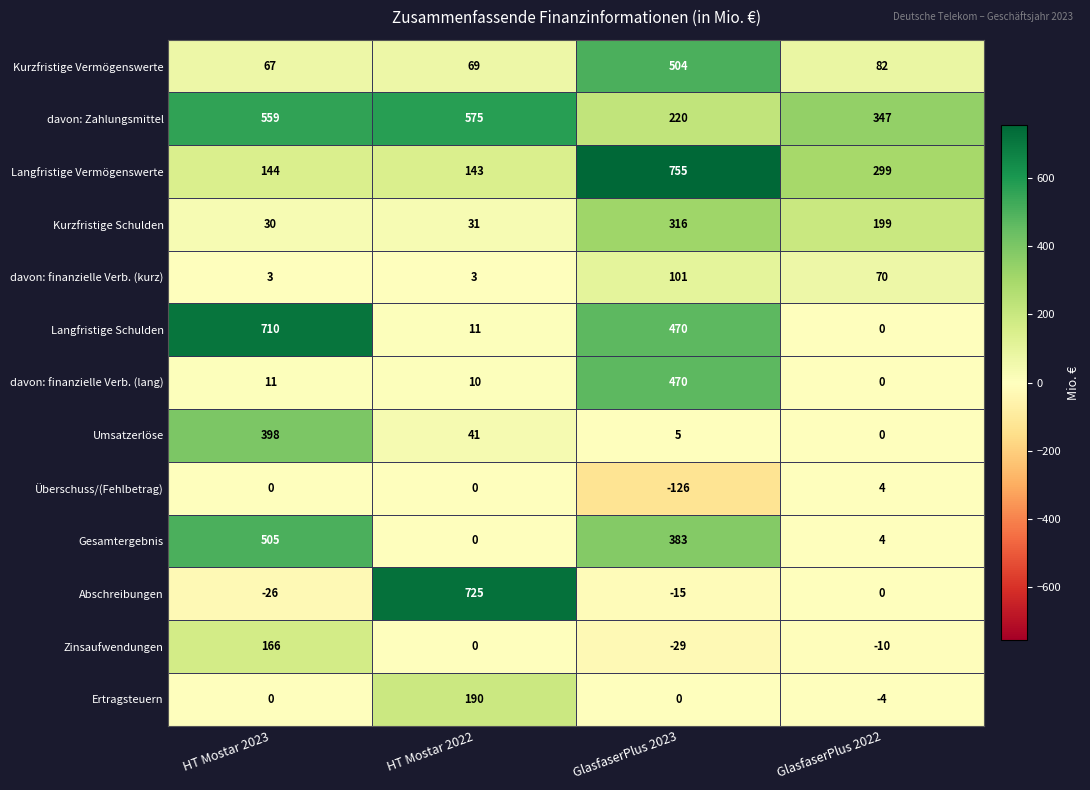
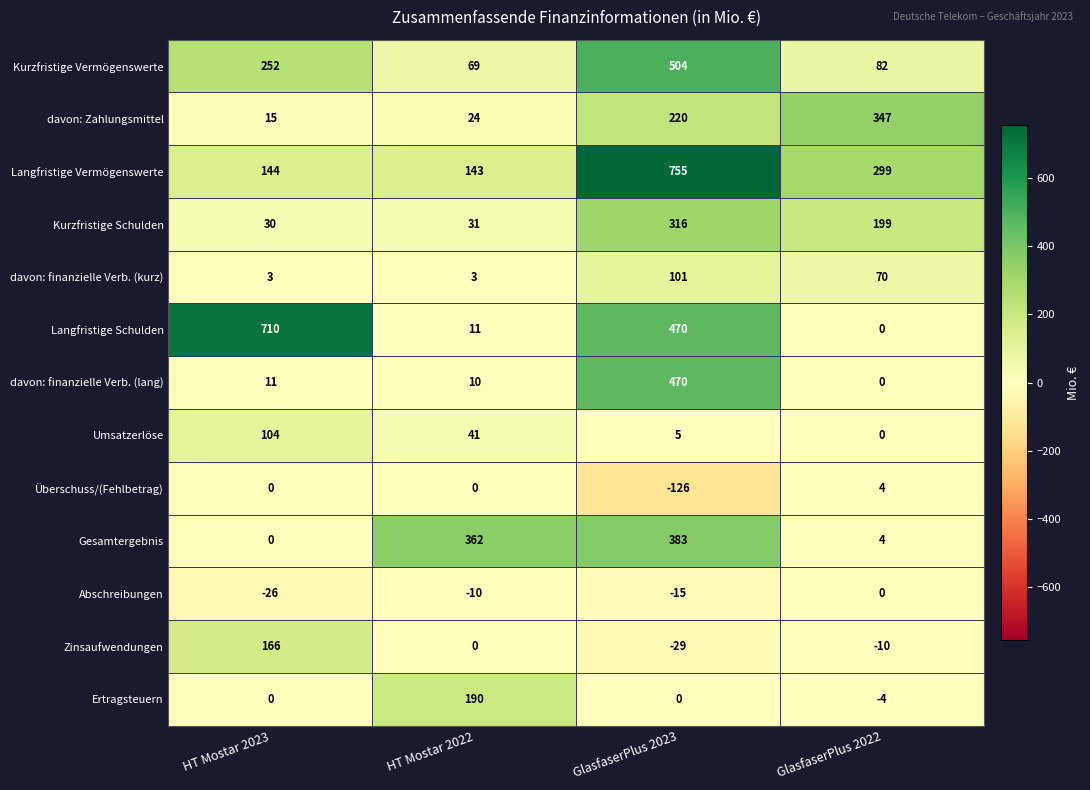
  {
    "Kurzfristige Vermögenswerte": {
-     "HT Mostar 2023": 67,
+     "HT Mostar 2023": 252,
      "HT Mostar 2022": 69,
      "GlasfaserPlus 2023": 504,
      "GlasfaserPlus 2022": 82
    },
    "davon: Zahlungsmittel": {
-     "HT Mostar 2023": 559,
-     "HT Mostar 2022": 575,
+     "HT Mostar 2023": 15,
+     "HT Mostar 2022": 24,
      "GlasfaserPlus 2023": 220,
      "GlasfaserPlus 2022": 347
    },
    "Langfristige Vermögenswerte": {
      "HT Mostar 2023": 144,
      "HT Mostar 2022": 143,
      "GlasfaserPlus 2023": 755,
      "GlasfaserPlus 2022": 299
    },
    "Kurzfristige Schulden": {
      "HT Mostar 2023": 30,
      "HT Mostar 2022": 31,
      "GlasfaserPlus 2023": 316,
      "GlasfaserPlus 2022": 199
    },
    "davon: finanzielle Verb. (kurz)": {
      "HT Mostar 2023": 3,
      "HT Mostar 2022": 3,
      "GlasfaserPlus 2023": 101,
      "GlasfaserPlus 2022": 70
    },
    "Langfristige Schulden": {
      "HT Mostar 2023": 710,
      "HT Mostar 2022": 11,
      "GlasfaserPlus 2023": 470,
      "GlasfaserPlus 2022": 0
    },
    "davon: finanzielle Verb. (lang)": {
      "HT Mostar 2023": 11,
      "HT Mostar 2022": 10,
      "GlasfaserPlus 2023": 470,
      "GlasfaserPlus 2022": 0
    },
    "Umsatzerlöse": {
-     "HT Mostar 2023": 398,
+     "HT Mostar 2023": 104,
      "HT Mostar 2022": 41,
      "GlasfaserPlus 2023": 5,
      "GlasfaserPlus 2022": 0
    },
    "Überschuss/(Fehlbetrag)": {
      "HT Mostar 2023": 0,
      "HT Mostar 2022": 0,
      "GlasfaserPlus 2023": -126,
      "GlasfaserPlus 2022": 4
    },
    "Gesamtergebnis": {
-     "HT Mostar 2023": 505,
-     "HT Mostar 2022": 0,
+     "HT Mostar 2023": 0,
+     "HT Mostar 2022": 362,
      "GlasfaserPlus 2023": 383,
      "GlasfaserPlus 2022": 4
    },
    "Abschreibungen": {
      "HT Mostar 2023": -26,
-     "HT Mostar 2022": 725,
+     "HT Mostar 2022": -10,
      "GlasfaserPlus 2023": -15,
      "GlasfaserPlus 2022": 0
    },
    "Zinsaufwendungen": {
      "HT Mostar 2023": 166,
      "HT Mostar 2022": 0,
      "GlasfaserPlus 2023": -29,
      "GlasfaserPlus 2022": -10
    },
    "Ertragsteuern": {
      "HT Mostar 2023": 0,
      "HT Mostar 2022": 190,
      "GlasfaserPlus 2023": 0,
      "GlasfaserPlus 2022": -4
    }
  }
